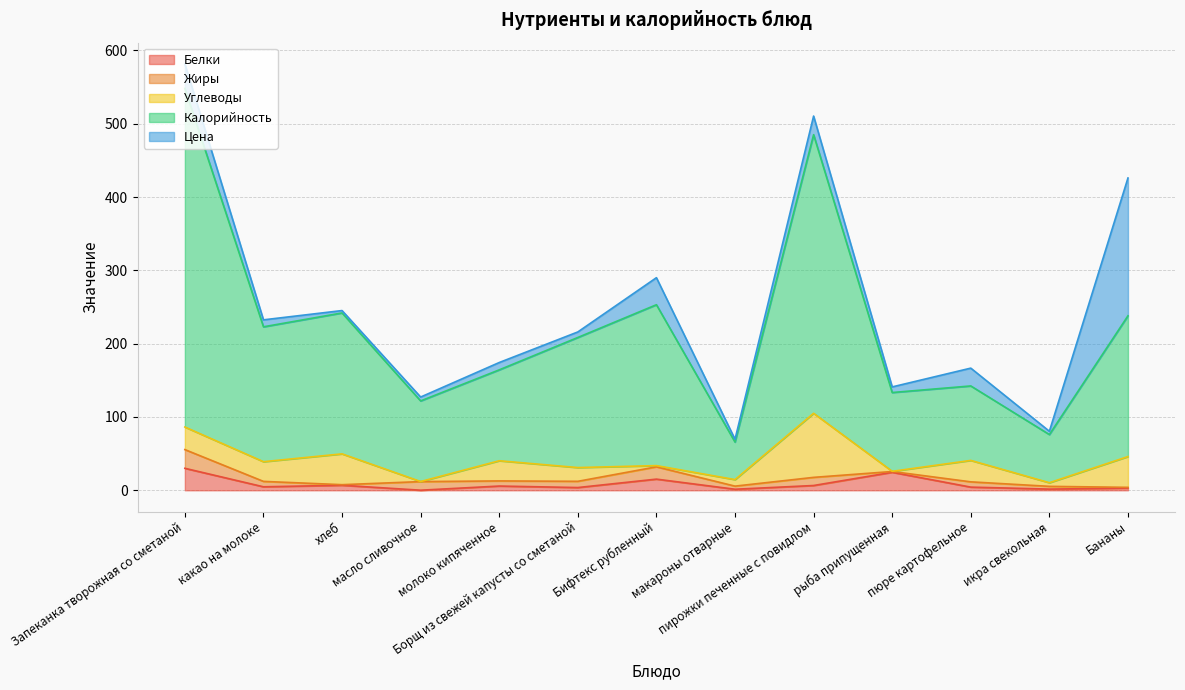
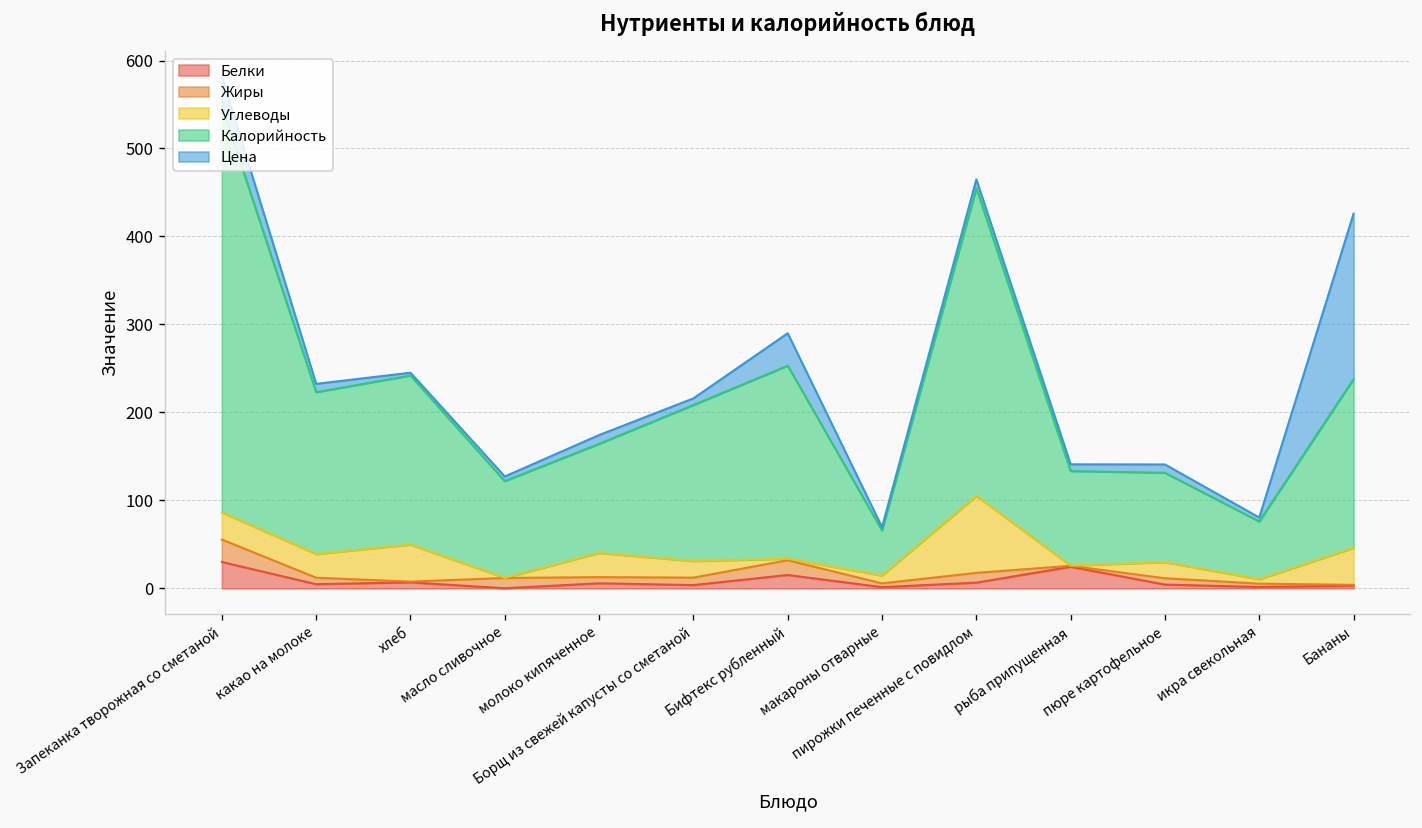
  {
    "Углеводы": {
      "Запеканка творожная со сметаной": 30,
      "какао на молоке": 30,
      "хлеб": 40,
      "молоко кипяченное": 30,
      "Борщ из свежей капусты со сметаной": 20,
      "макароны отварные": 10,
      "пирожки печенные с повидлом": 90,
-     "пюре картофельное": 30,
+     "пюре картофельное": 20,
      "икра свекольная": 0,
      "Бананы": 40
    },
    "Калорийность": {
      "какао на молоке": 180,
      "масло сливочное": 110,
      "молоко кипяченное": 120,
      "Борщ из свежей капусты со сметаной": 180,
      "Бифтекс рубленный": 220,
      "макароны отварные": 50,
-     "пирожки печенные с повидлом": 380,
+     "пирожки печенные с повидлом": 350,
      "рыба припущенная": 110,
      "пюре картофельное": 100,
      "икра свекольная": 70,
      "Бананы": 190
    },
    "Цена": {
      "какао на молоке": 10,
      "масло сливочное": 10,
      "молоко кипяченное": 10,
      "Борщ из свежей капусты со сметаной": 10,
      "Бифтекс рубленный": 40,
      "макароны отварные": 0,
-     "пирожки печенные с повидлом": 30,
+     "пирожки печенные с повидлом": 10,
      "рыба припущенная": 10,
-     "пюре картофельное": 20,
+     "пюре картофельное": 10,
      "икра свекольная": 0,
      "Бананы": 190
    }
  }
